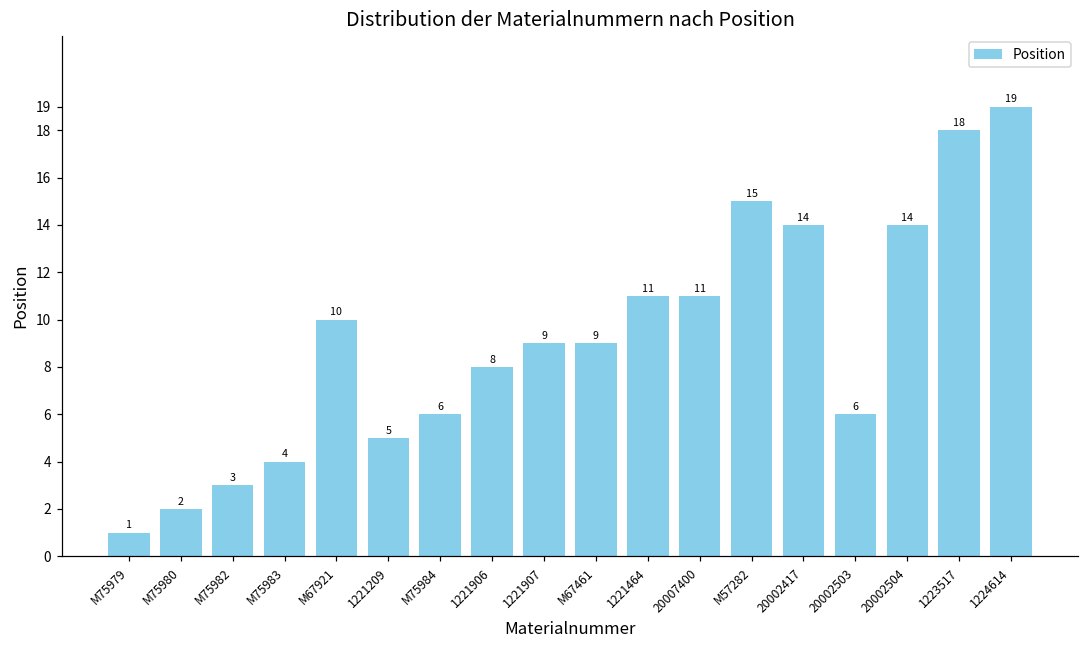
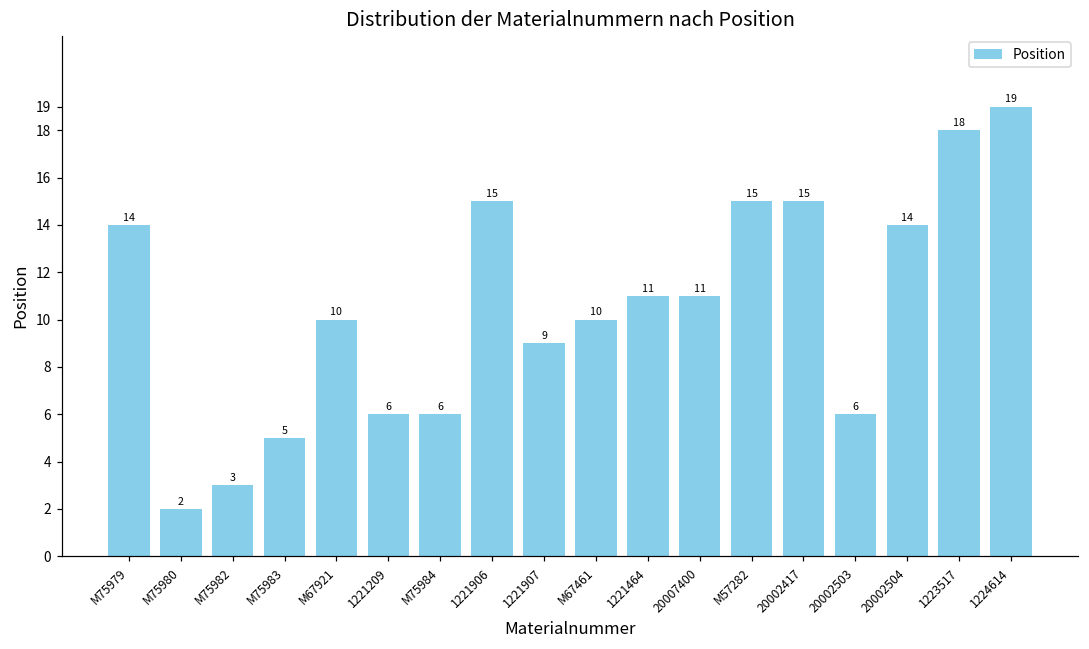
  {
-   "M75979": 1,
+   "M75979": 14,
    "M75980": 2,
    "M75982": 3,
-   "M75983": 4,
+   "M75983": 5,
    "M67921": 10,
-   "1221209": 5,
+   "1221209": 6,
    "M75984": 6,
-   "1221906": 8,
+   "1221906": 15,
    "1221907": 9,
-   "M67461": 9,
+   "M67461": 10,
    "1221464": 11,
    "20007400": 11,
    "M57282": 15,
-   "20002417": 14,
+   "20002417": 15,
    "20002503": 6,
    "20002504": 14,
    "1223517": 18,
    "1224614": 19
  }
